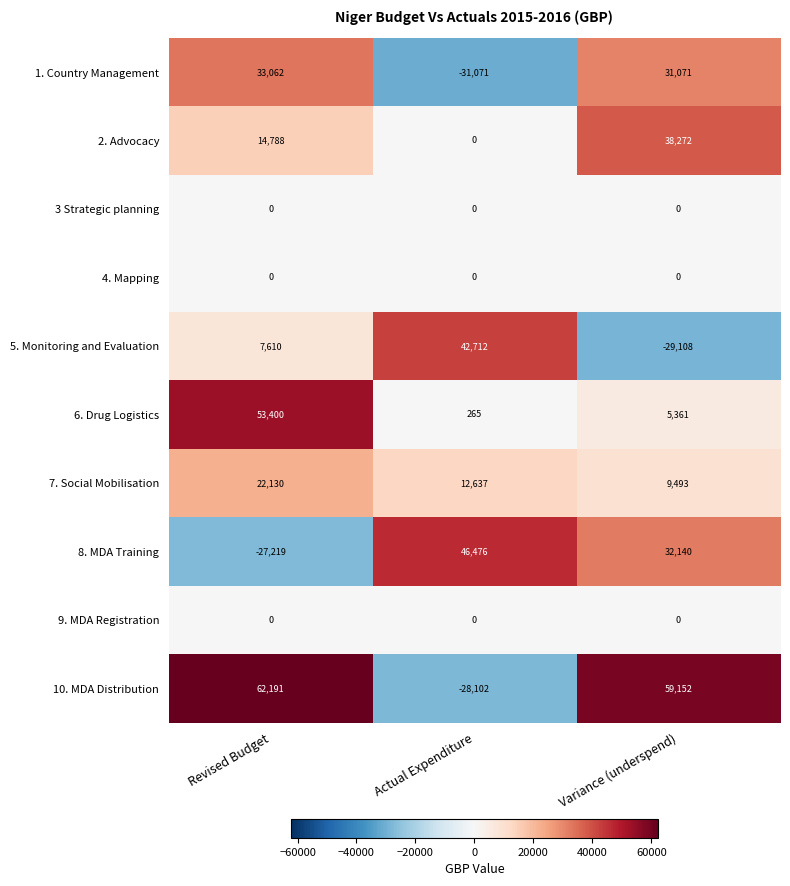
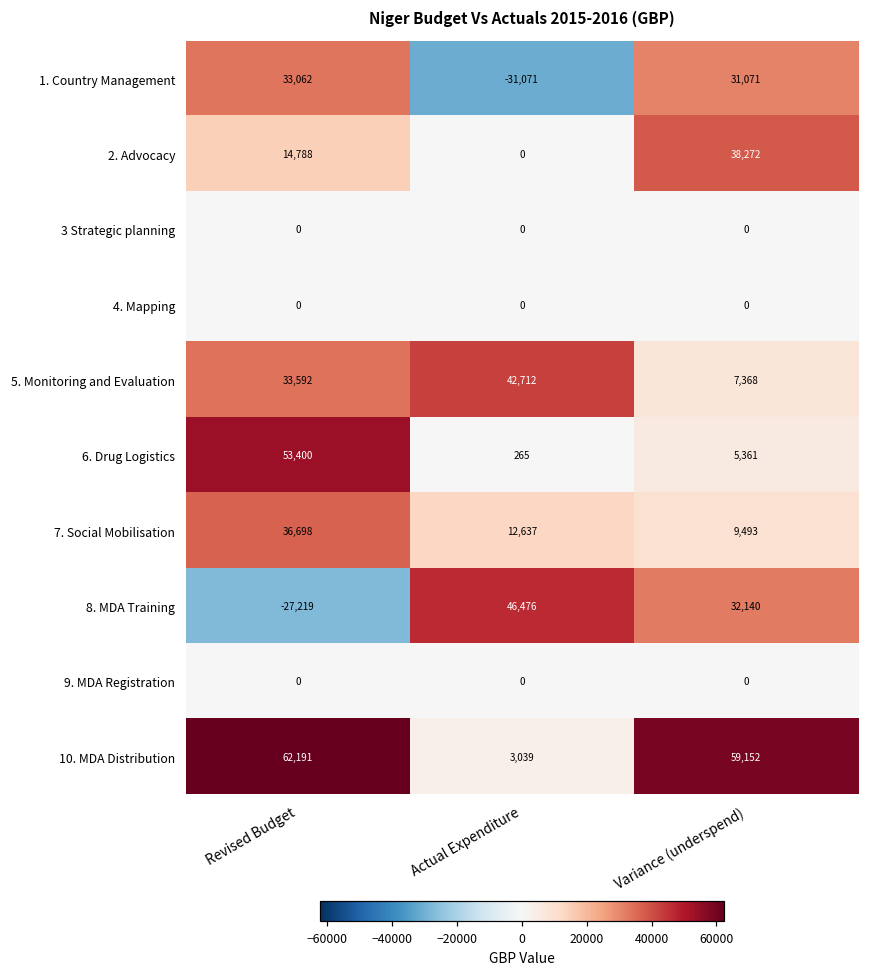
  {
    "1. Country Management": {
      "Revised Budget": "33,062",
      "Actual Expenditure": "-31,071",
      "Variance (underspend)": "31,071"
    },
    "2. Advocacy": {
      "Revised Budget": "14,788",
      "Actual Expenditure": "0",
      "Variance (underspend)": "38,272"
    },
    "3 Strategic planning": {
      "Revised Budget": "0",
      "Actual Expenditure": "0",
      "Variance (underspend)": "0"
    },
    "4. Mapping": {
      "Revised Budget": "0",
      "Actual Expenditure": "0",
      "Variance (underspend)": "0"
    },
    "5. Monitoring and Evaluation": {
-     "Revised Budget": "7,610",
+     "Revised Budget": "33,592",
      "Actual Expenditure": "42,712",
-     "Variance (underspend)": "-29,108"
+     "Variance (underspend)": "7,368"
    },
    "6. Drug Logistics": {
      "Revised Budget": "53,400",
      "Actual Expenditure": "265",
      "Variance (underspend)": "5,361"
    },
    "7. Social Mobilisation": {
-     "Revised Budget": "22,130",
+     "Revised Budget": "36,698",
      "Actual Expenditure": "12,637",
      "Variance (underspend)": "9,493"
    },
    "8. MDA Training": {
      "Revised Budget": "-27,219",
      "Actual Expenditure": "46,476",
      "Variance (underspend)": "32,140"
    },
    "9. MDA Registration": {
      "Revised Budget": "0",
      "Actual Expenditure": "0",
      "Variance (underspend)": "0"
    },
    "10. MDA Distribution": {
      "Revised Budget": "62,191",
-     "Actual Expenditure": "-28,102",
+     "Actual Expenditure": "3,039",
      "Variance (underspend)": "59,152"
    }
  }
